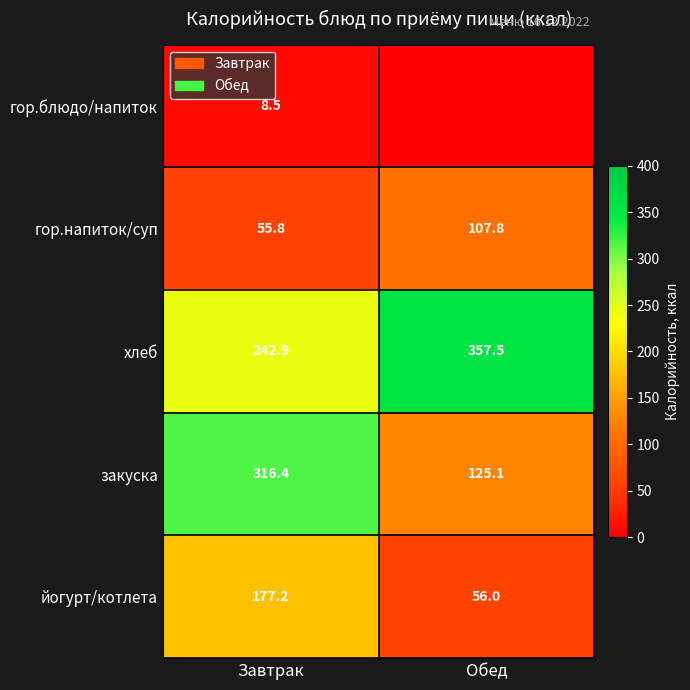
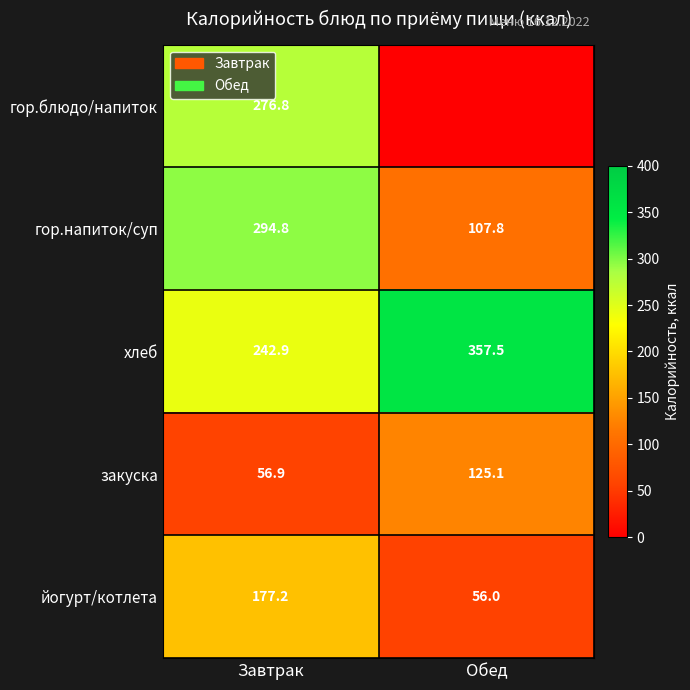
  {
    "гор.блюдо/напиток": {
-     "Завтрак": 8.5
+     "Завтрак": 276.8
    },
    "гор.напиток/суп": {
-     "Завтрак": 55.8,
+     "Завтрак": 294.8,
      "Обед": 107.8
    },
    "хлеб": {
      "Завтрак": 242.9,
      "Обед": 357.5
    },
    "закуска": {
-     "Завтрак": 316.4,
+     "Завтрак": 56.9,
      "Обед": 125.1
    },
    "йогурт/котлета": {
      "Завтрак": 177.2,
      "Обед": 56.0
    }
  }
